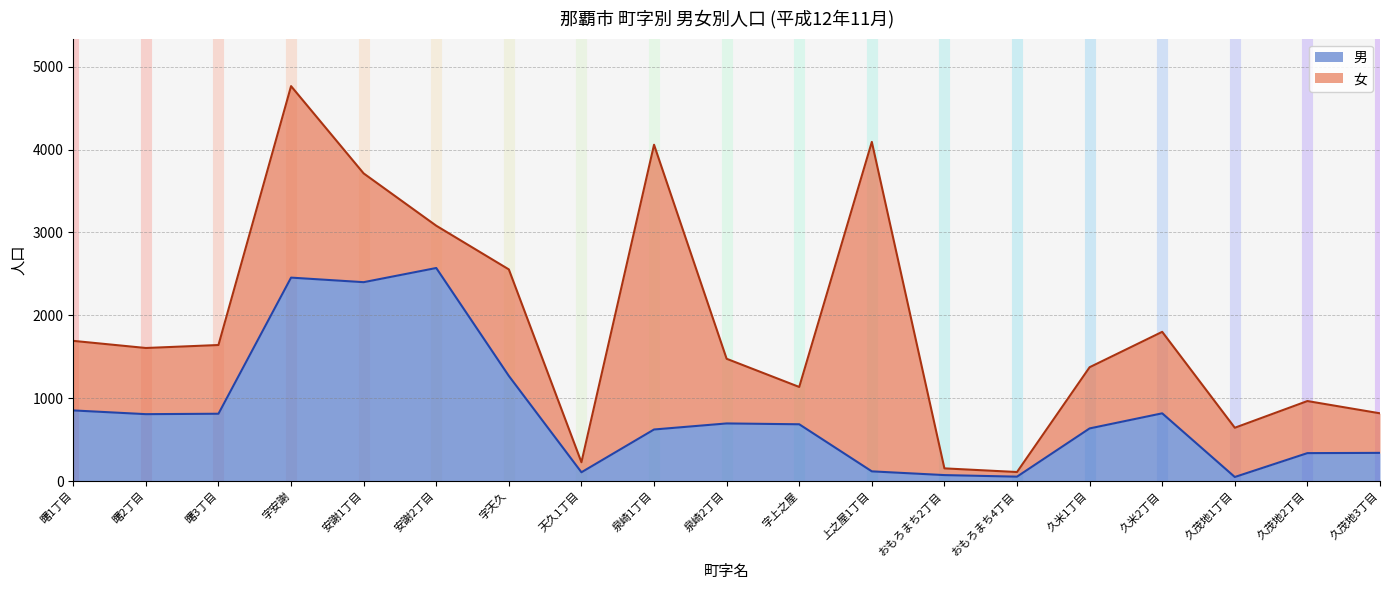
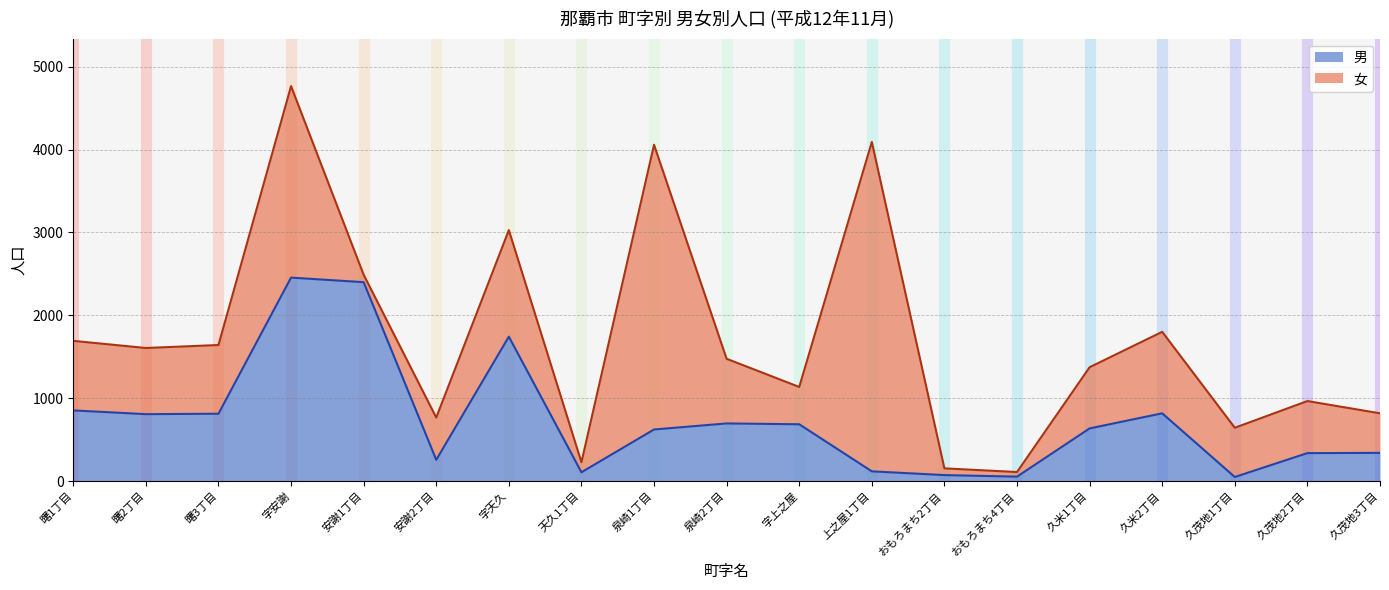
  {
    "男": {
      "曙1丁目": 900,
      "曙2丁目": 800,
      "曙3丁目": 800,
      "字安謝": 2500,
      "安謝1丁目": 2400,
-     "安謝2丁目": 2600,
-     "字天久": 1300,
+     "安謝2丁目": 300,
+     "字天久": 1700,
      "天久1丁目": 100,
      "泉崎1丁目": 600,
      "泉崎2丁目": 700,
      "字上之屋": 700,
      "上之屋1丁目": 100,
      "おもろまち2丁目": 100,
      "おもろまち4丁目": 100,
      "久米1丁目": 600,
      "久米2丁目": 800,
      "久茂地1丁目": 100,
      "久茂地2丁目": 300,
      "久茂地3丁目": 300
    },
    "女": {
      "曙1丁目": 800,
      "曙2丁目": 800,
      "曙3丁目": 800,
      "字安謝": 2300,
-     "安謝1丁目": 1300,
+     "安謝1丁目": 100,
      "安謝2丁目": 500,
      "字天久": 1300,
      "天久1丁目": 100,
      "泉崎1丁目": 3400,
      "泉崎2丁目": 800,
      "字上之屋": 500,
      "上之屋1丁目": 4000,
      "おもろまち2丁目": 100,
      "おもろまち4丁目": 100,
      "久米1丁目": 700,
      "久米2丁目": 1000,
      "久茂地1丁目": 600,
      "久茂地2丁目": 600,
      "久茂地3丁目": 500
    }
  }
